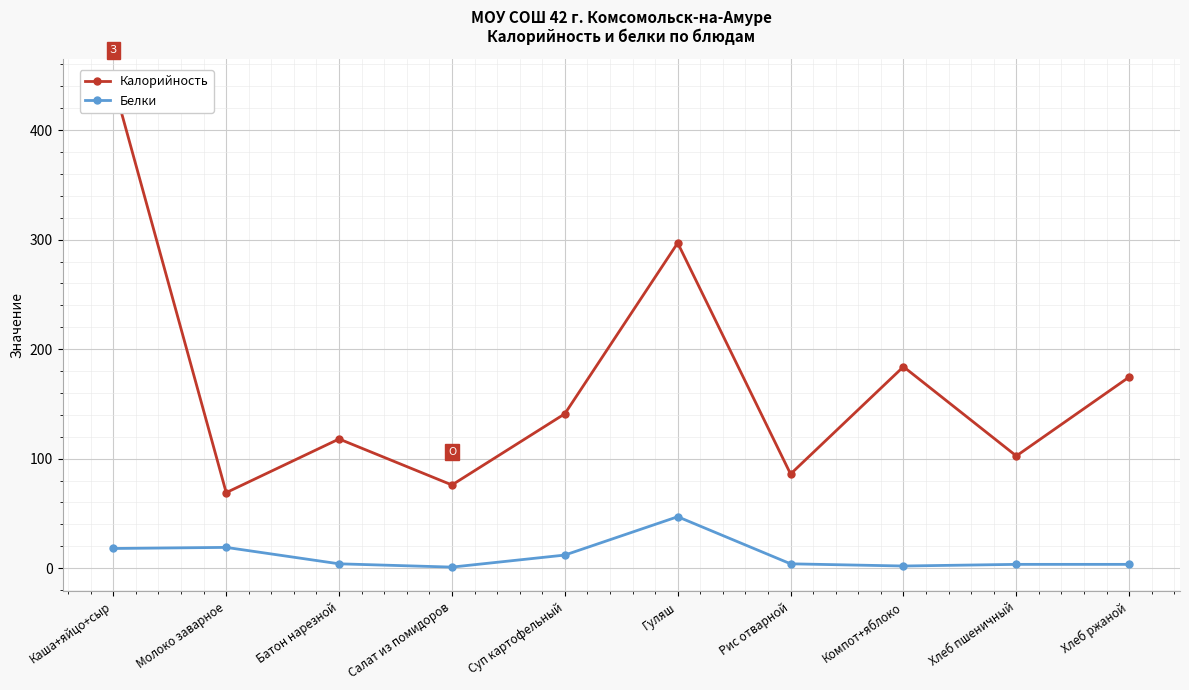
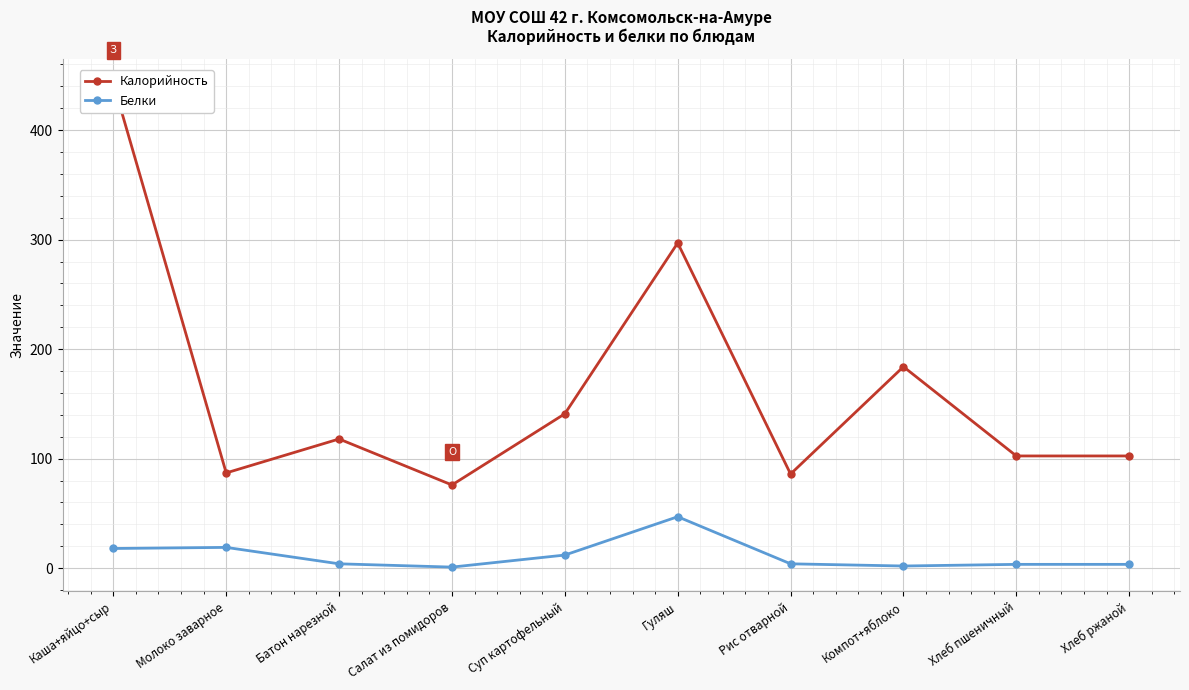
  {
    "Калорийность": {
-     "Молоко заварное": 69,
+     "Молоко заварное": 87,
      "Батон нарезной": 118,
      "Салат из помидоров": 76,
      "Суп картофельный": 141,
      "Гуляш": 297,
      "Рис отварной": 86,
      "Компот+яблоко": 184,
      "Хлеб пшеничный": 103,
-     "Хлеб ржаной": 175
+     "Хлеб ржаной": 103
    },
    "Белки": {
      "Каша+яйцо+сыр": 18,
      "Молоко заварное": 19,
      "Батон нарезной": 4,
      "Салат из помидоров": 1,
      "Суп картофельный": 12,
      "Гуляш": 47,
      "Рис отварной": 4,
      "Компот+яблоко": 2,
      "Хлеб пшеничный": 4,
      "Хлеб ржаной": 4
    }
  }
